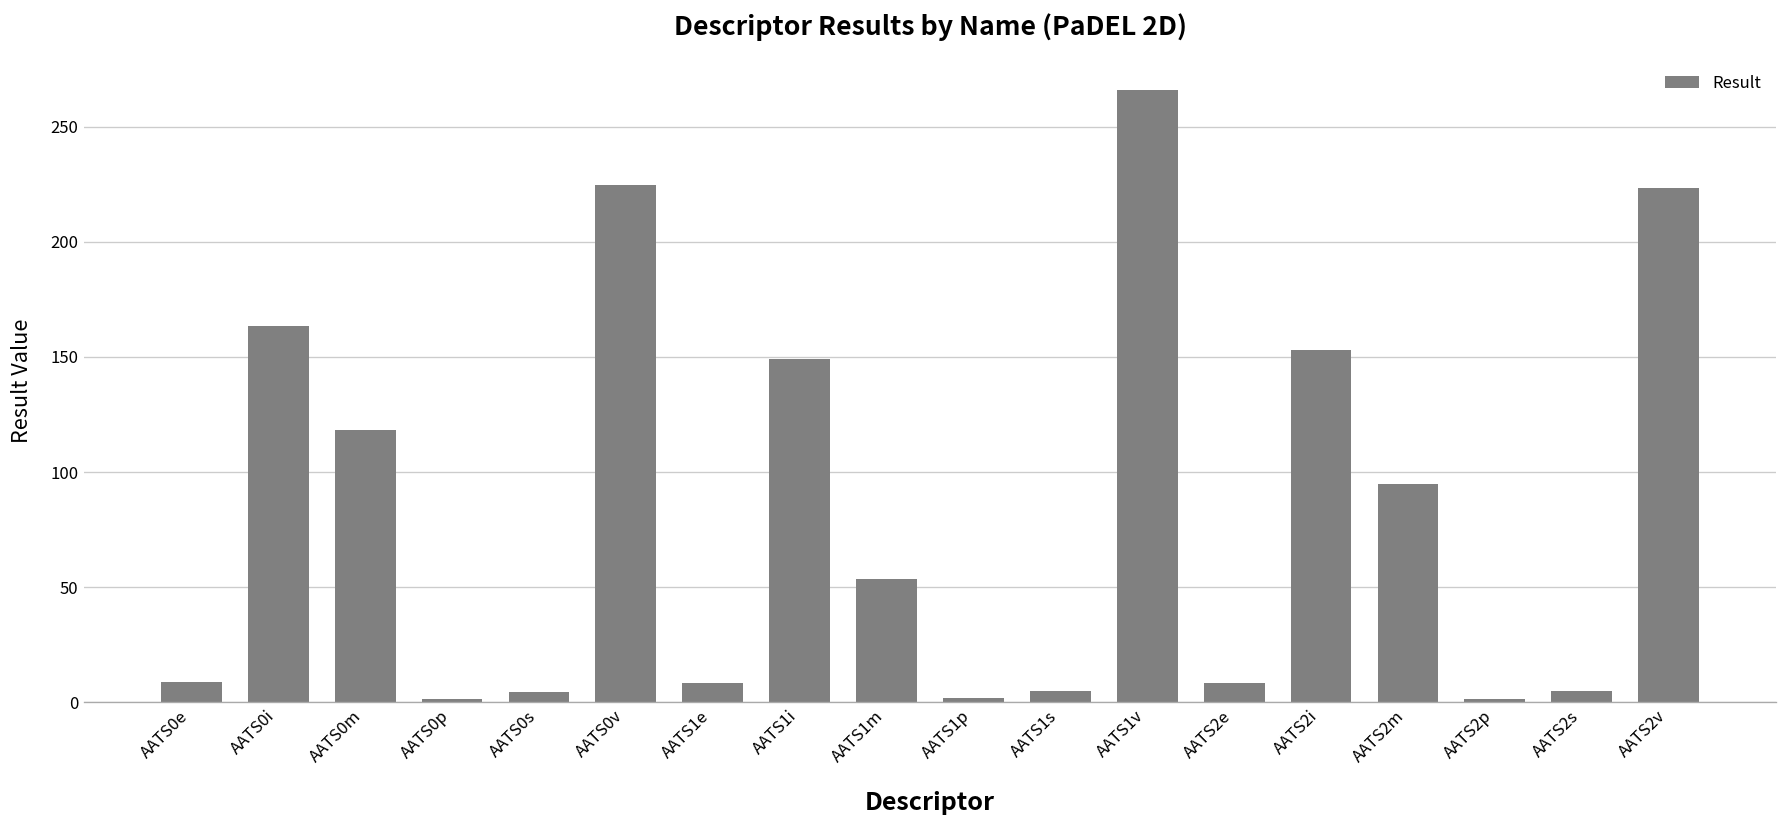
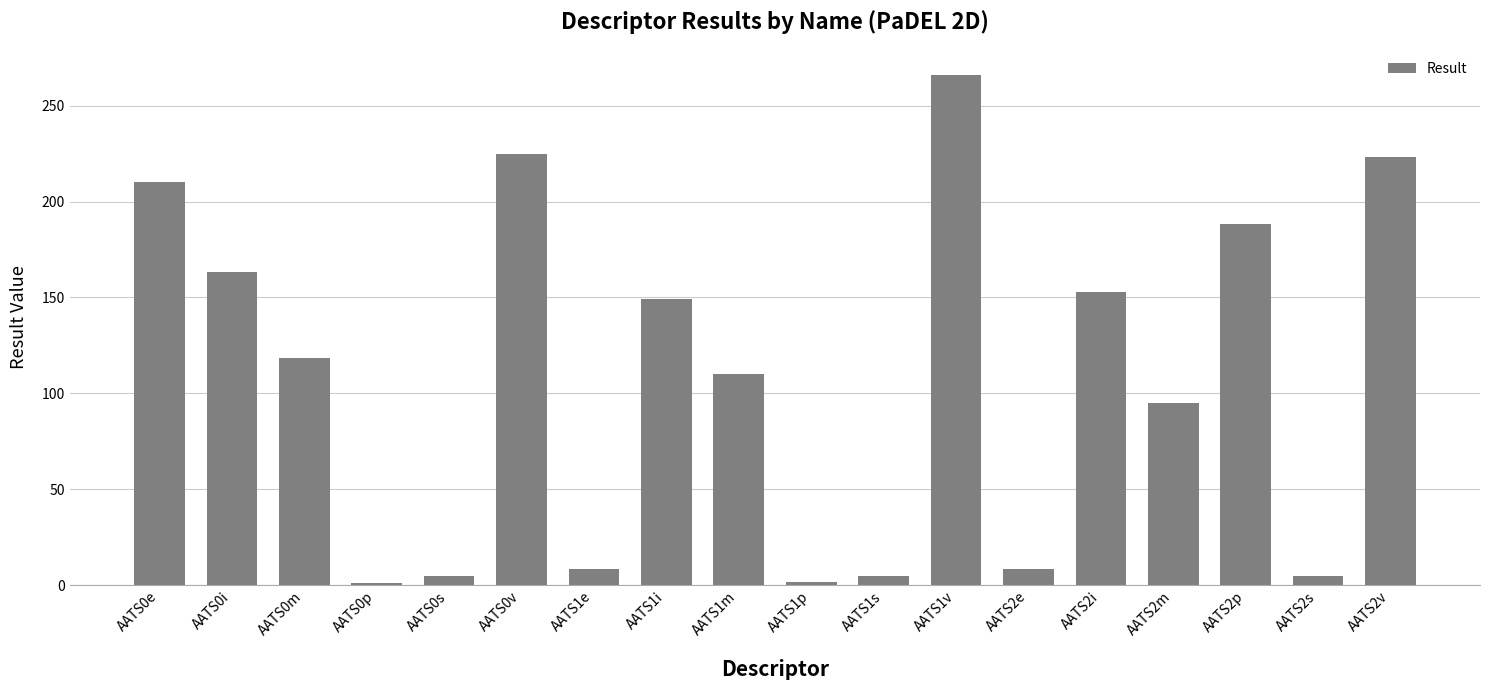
  {
-   "AATS0e": 9,
+   "AATS0e": 210,
    "AATS0i": 163,
    "AATS0m": 118,
    "AATS0p": 1,
    "AATS0s": 5,
    "AATS0v": 225,
    "AATS1e": 8,
    "AATS1i": 149,
-   "AATS1m": 54,
+   "AATS1m": 110,
    "AATS1p": 2,
    "AATS1s": 5,
    "AATS1v": 266,
    "AATS2e": 8,
    "AATS2i": 153,
    "AATS2m": 95,
-   "AATS2p": 1,
+   "AATS2p": 188,
    "AATS2s": 5,
    "AATS2v": 223
  }
